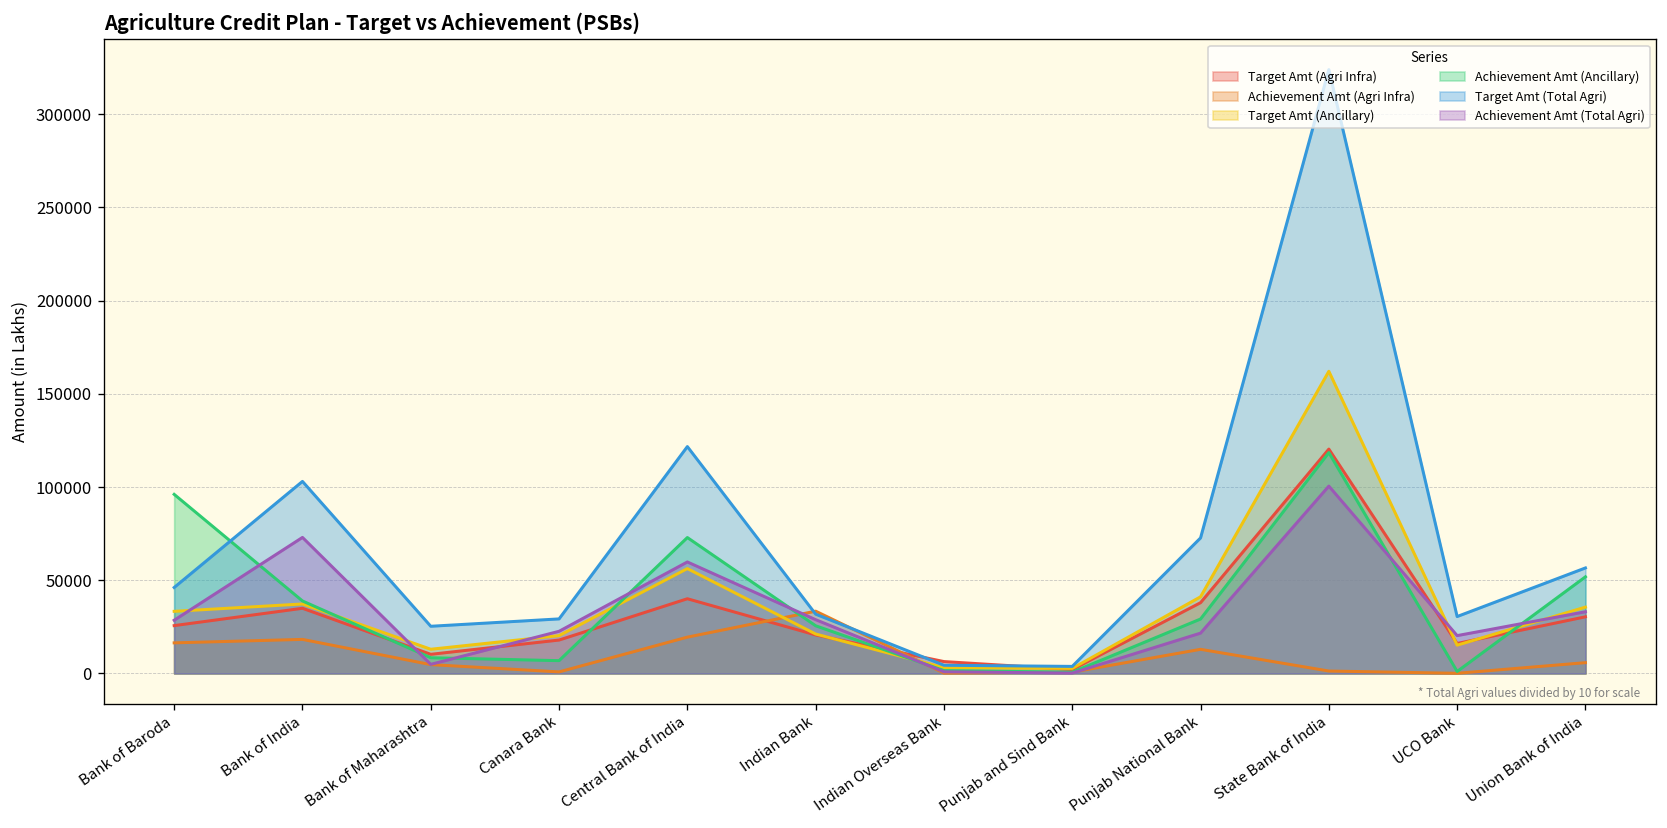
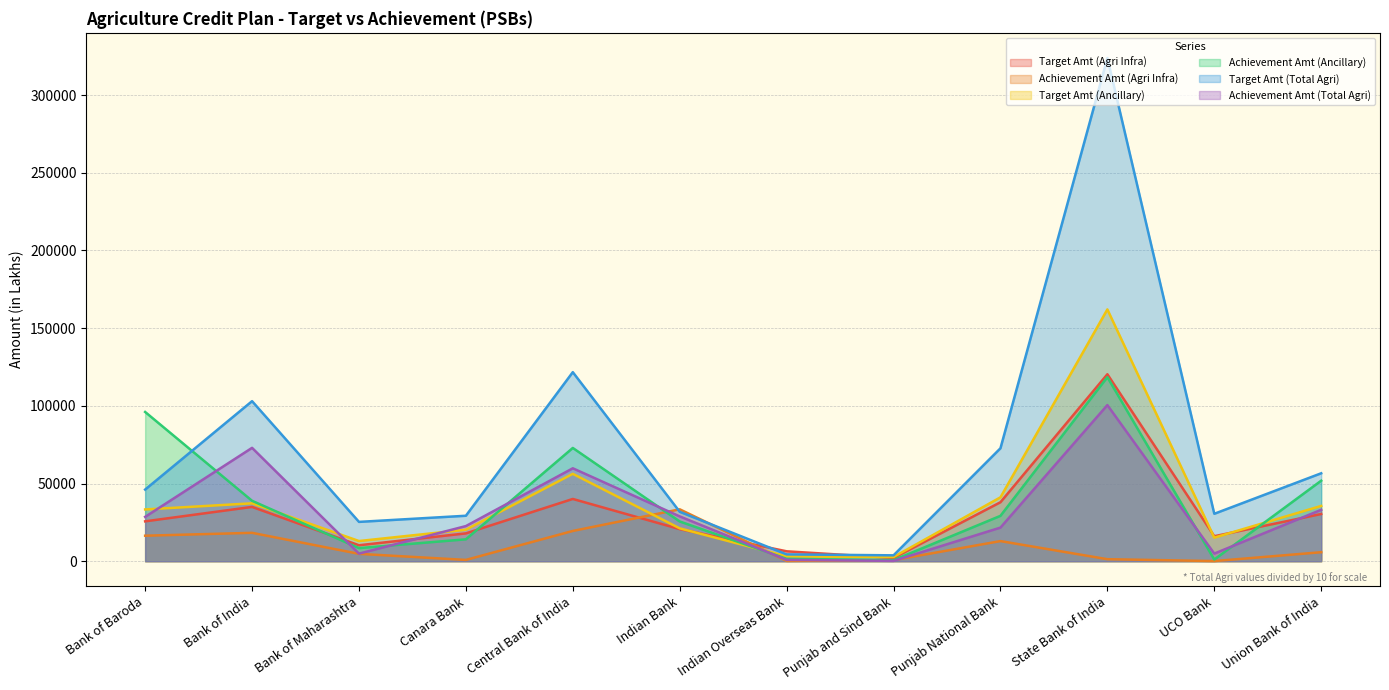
  {
    "Achievement Amt (Ancillary)": {
      "Bank of Baroda": 96000,
      "Bank of Maharashtra": 8000,
-     "Canara Bank": 7000,
+     "Canara Bank": 14000,
      "Central Bank of India": 73000,
      "Indian Bank": 26000,
      "Punjab National Bank": 29000,
      "State Bank of India": 118000,
      "Union Bank of India": 52000
    },
    "Target Amt (Total Agri)": {
      "Bank of Baroda": 46000,
      "Bank of India": 103000,
      "Bank of Maharashtra": 25000,
      "Canara Bank": 29000,
      "Central Bank of India": 122000,
      "Punjab National Bank": 73000,
      "UCO Bank": 31000,
      "Union Bank of India": 57000
    },
    "Achievement Amt (Total Agri)": {
      "Bank of Baroda": 29000,
      "Bank of India": 73000,
      "Canara Bank": 23000,
      "Central Bank of India": 60000,
      "Indian Bank": 29000,
      "Punjab National Bank": 22000,
      "State Bank of India": 100000,
-     "UCO Bank": 20000,
+     "UCO Bank": 5000,
      "Union Bank of India": 33000
    }
  }
